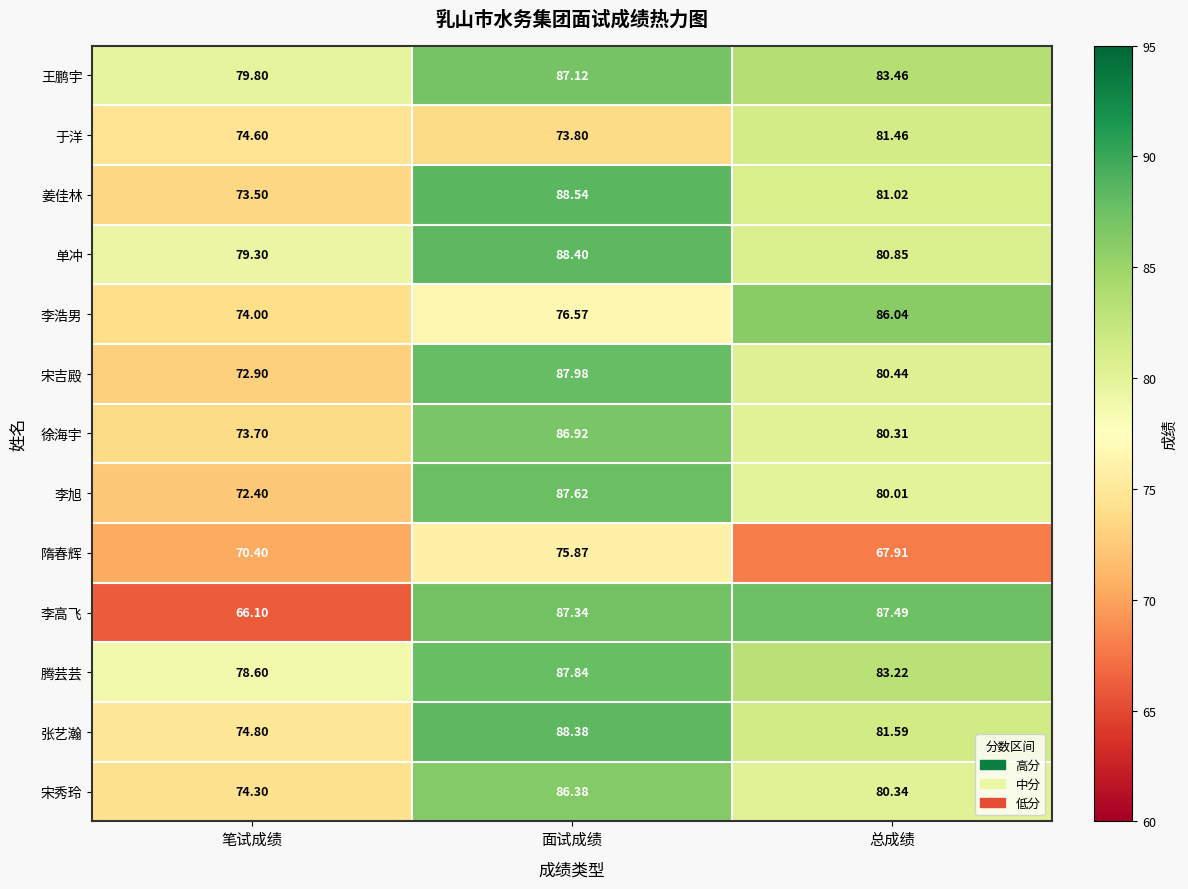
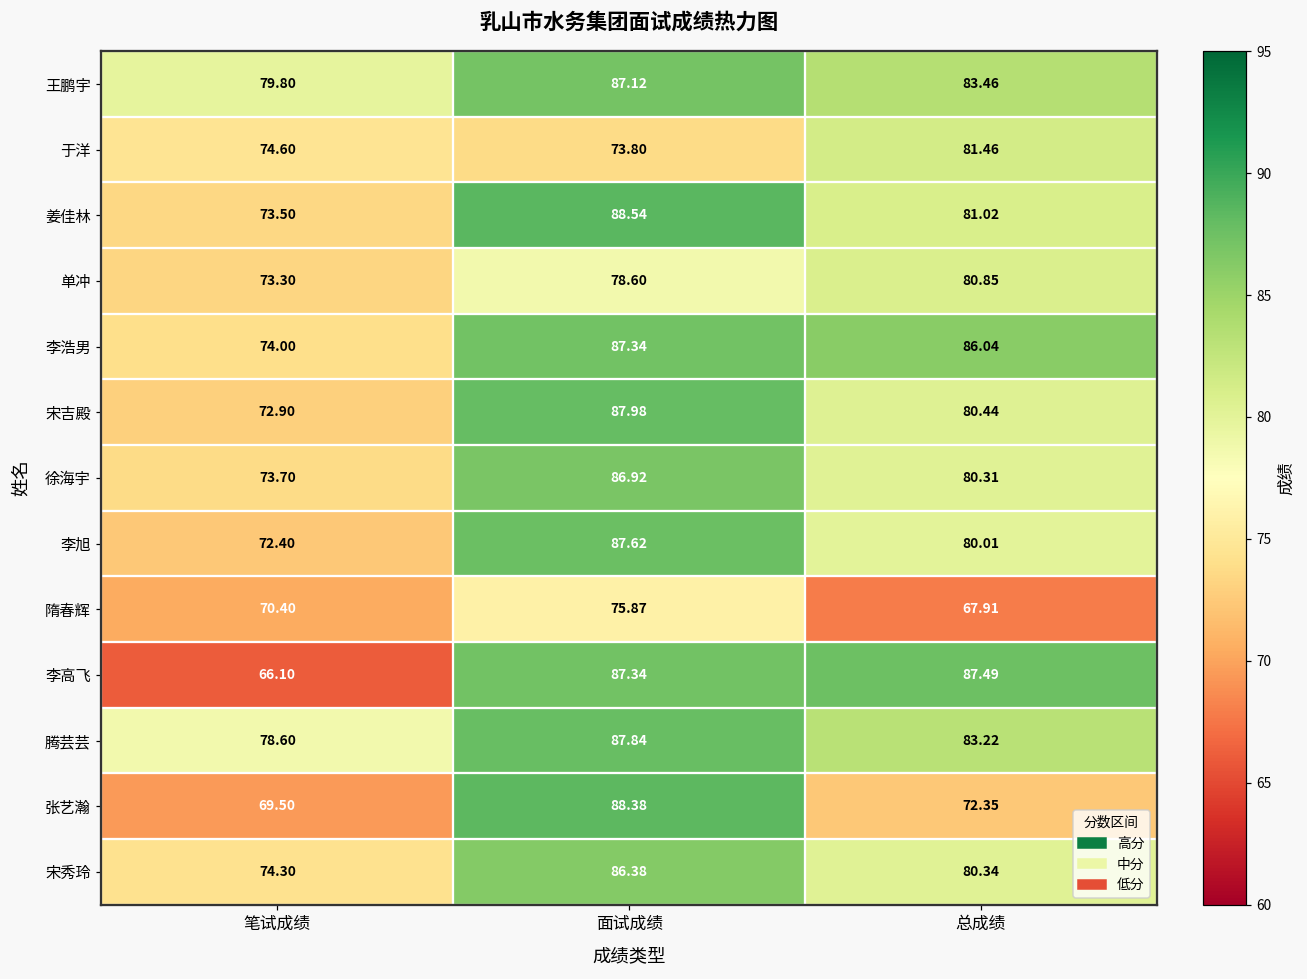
  {
    "王鹏宇": {
      "笔试成绩": 79.80,
      "面试成绩": 87.12,
      "总成绩": 83.46
    },
    "于洋": {
      "笔试成绩": 74.60,
      "面试成绩": 73.80,
      "总成绩": 81.46
    },
    "姜佳林": {
      "笔试成绩": 73.50,
      "面试成绩": 88.54,
      "总成绩": 81.02
    },
    "单冲": {
-     "笔试成绩": 79.30,
-     "面试成绩": 88.40,
+     "笔试成绩": 73.30,
+     "面试成绩": 78.60,
      "总成绩": 80.85
    },
    "李浩男": {
      "笔试成绩": 74.00,
-     "面试成绩": 76.57,
+     "面试成绩": 87.34,
      "总成绩": 86.04
    },
    "宋吉殿": {
      "笔试成绩": 72.90,
      "面试成绩": 87.98,
      "总成绩": 80.44
    },
    "徐海宇": {
      "笔试成绩": 73.70,
      "面试成绩": 86.92,
      "总成绩": 80.31
    },
    "李旭": {
      "笔试成绩": 72.40,
      "面试成绩": 87.62,
      "总成绩": 80.01
    },
    "隋春辉": {
      "笔试成绩": 70.40,
      "面试成绩": 75.87,
      "总成绩": 67.91
    },
    "李高飞": {
      "笔试成绩": 66.10,
      "面试成绩": 87.34,
      "总成绩": 87.49
    },
    "腾芸芸": {
      "笔试成绩": 78.60,
      "面试成绩": 87.84,
      "总成绩": 83.22
    },
    "张艺瀚": {
-     "笔试成绩": 74.80,
+     "笔试成绩": 69.50,
      "面试成绩": 88.38,
-     "总成绩": 81.59
+     "总成绩": 72.35
    },
    "宋秀玲": {
      "笔试成绩": 74.30,
      "面试成绩": 86.38,
      "总成绩": 80.34
    }
  }
